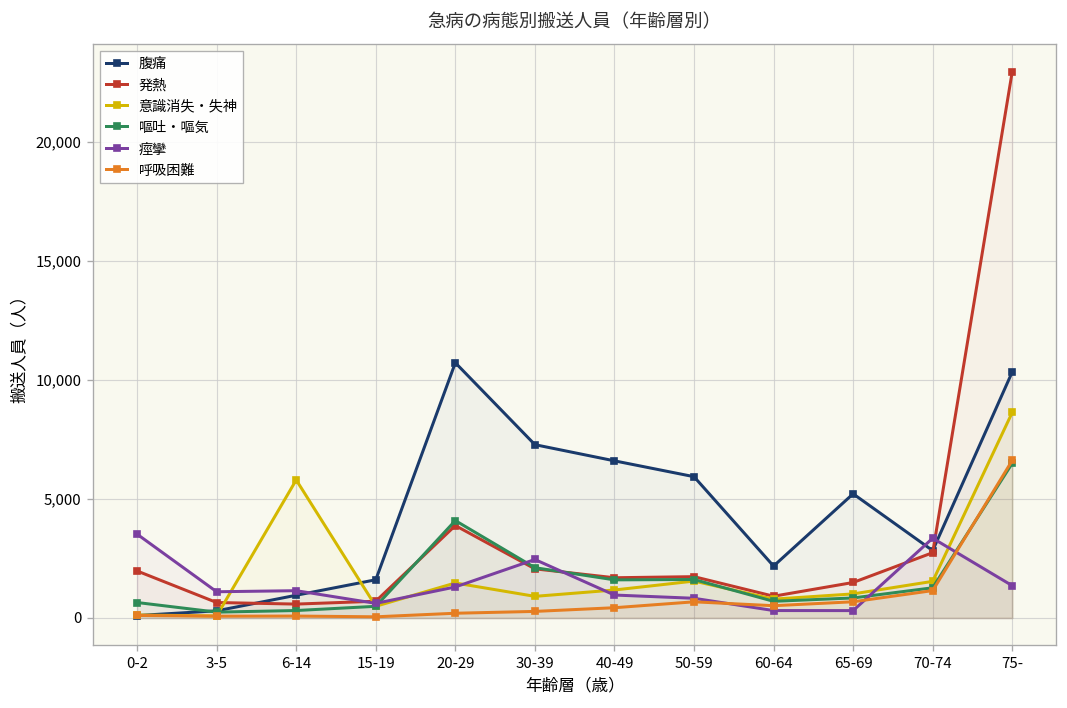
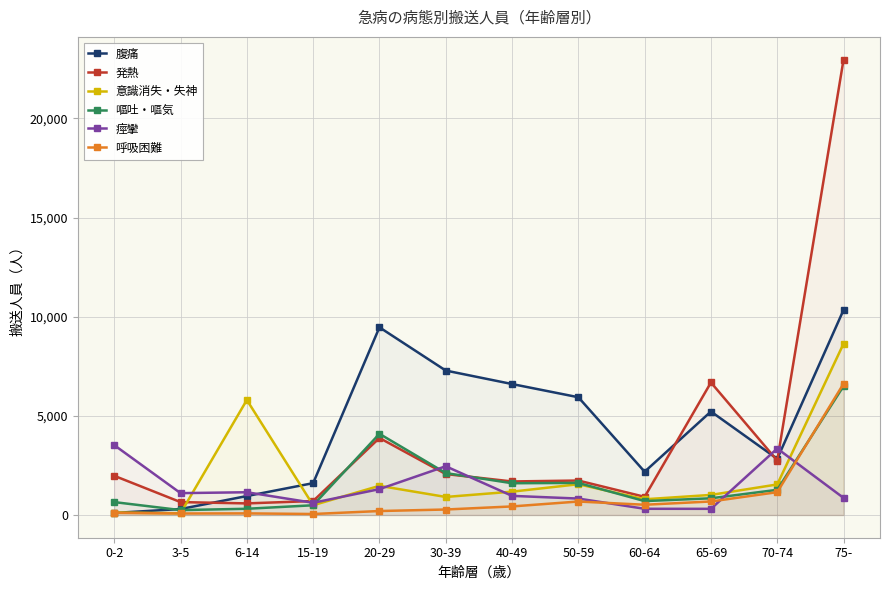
  {
    "腹痛": {
      "6-14": "1,000",
      "15-19": "1,600",
-     "20-29": "10,700",
+     "20-29": "9,500",
      "30-39": "7,300",
      "40-49": "6,600",
      "50-59": "5,900",
      "60-64": "2,200",
      "65-69": "5,200",
      "75-": "10,300"
    },
    "発熱": {
      "0-2": "2,000",
      "3-5": "600",
      "6-14": "600",
      "20-29": "3,900",
-     "65-69": "1,500",
+     "65-69": "6,700",
      "75-": "23,000"
    },
    "意識消失・失神": {
      "6-14": "5,800",
      "20-29": "1,500",
      "30-39": "900",
      "40-49": "1,200",
      "65-69": "1,000",
      "70-74": "1,500",
      "75-": "8,600"
    },
    "嘔吐・嘔気": {
      "0-2": "600",
      "6-14": "300",
      "20-29": "4,100",
      "65-69": "800"
    },
    "痙攣": {
      "0-2": "3,500",
      "3-5": "1,100",
      "6-14": "1,100",
      "20-29": "1,300",
      "30-39": "2,500",
      "40-49": "1,000",
      "50-59": "800",
      "60-64": "300",
      "65-69": "300",
      "70-74": "3,400",
-     "75-": "1,400"
+     "75-": "900"
    },
    "呼吸困難": {
      "6-14": "100",
      "15-19": "0",
      "20-29": "200",
      "30-39": "300",
      "40-49": "400",
      "50-59": "700",
      "60-64": "500",
      "65-69": "700"
    }
  }
